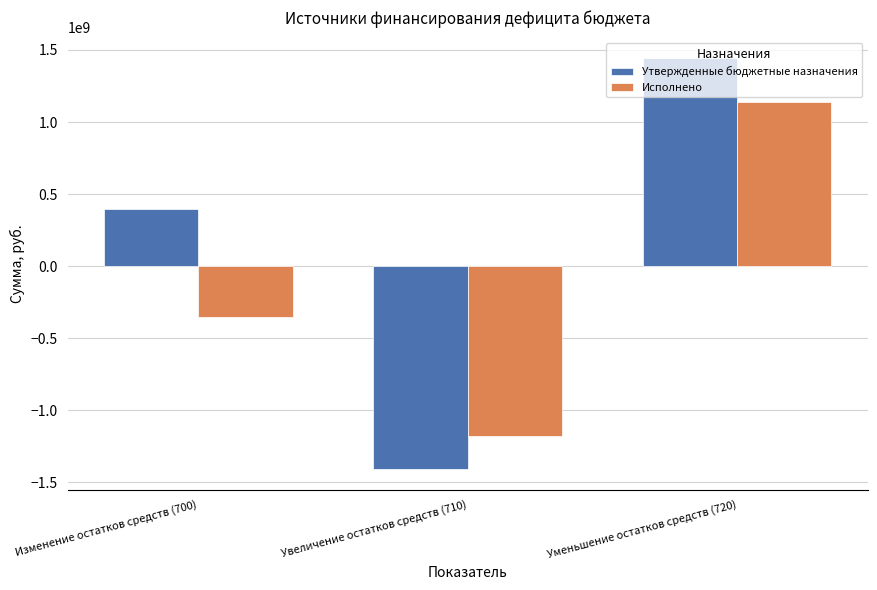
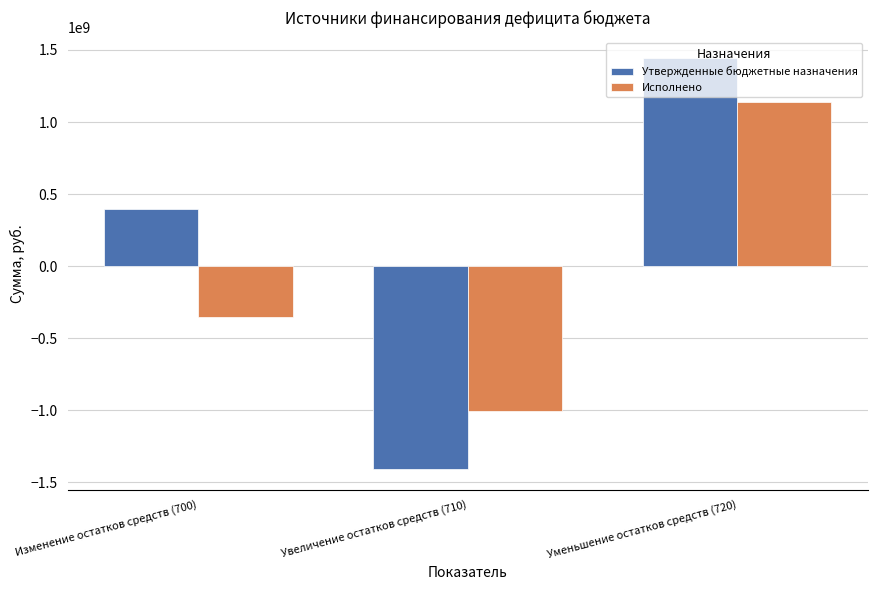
  {
    "Утвержденные бюджетные назначения": {
      "Изменение остатков средств (700)": 400000000,
      "Увеличение остатков средств (710)": -1410000000
    },
    "Исполнено": {
      "Изменение остатков средств (700)": -350000000,
-     "Увеличение остатков средств (710)": -1180000000,
+     "Увеличение остатков средств (710)": -1000000000,
      "Уменьшение остатков средств (720)": 1140000000
    }
  }
